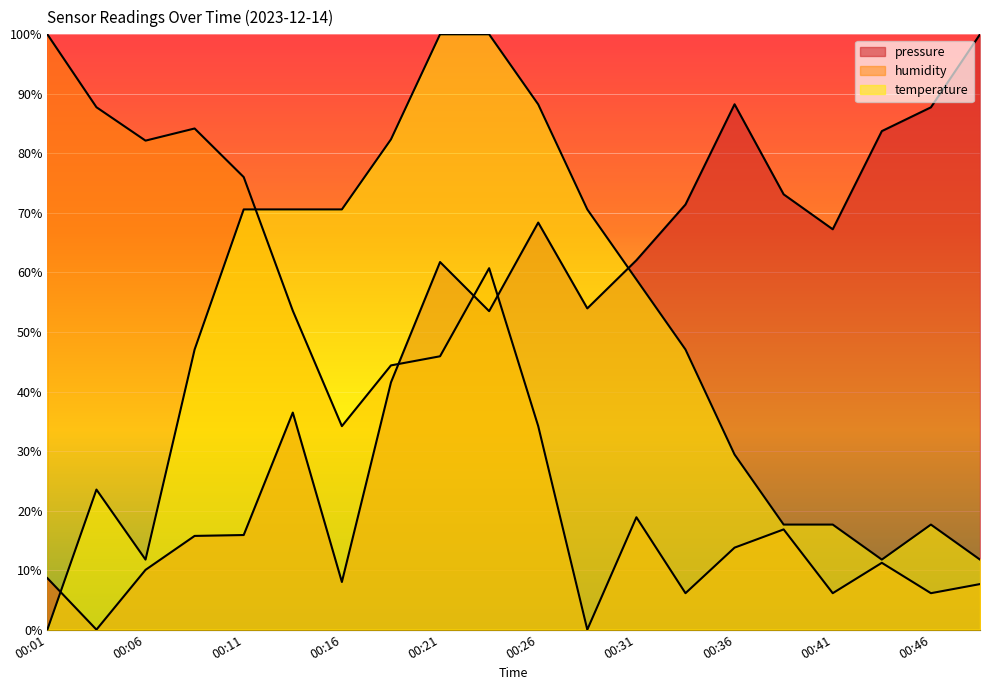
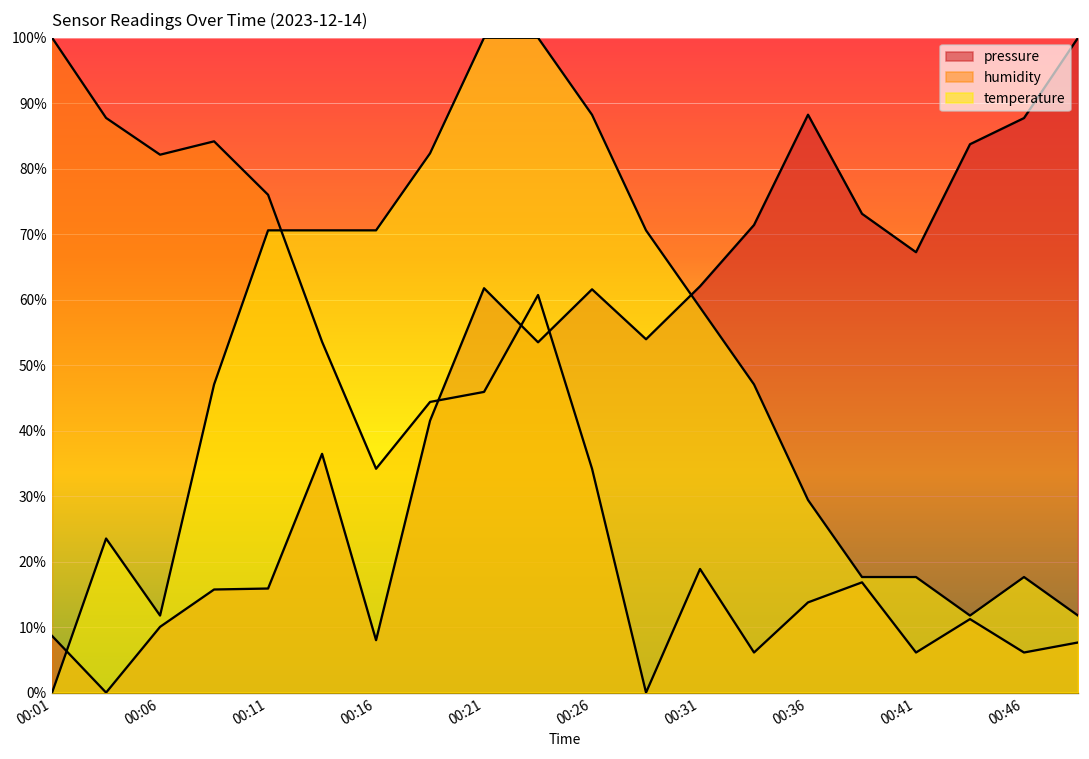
  {
    "pressure": {
      "00:01": "9%",
      "00:06": "10%",
      "00:11": "16%",
      "00:16": "8%",
      "00:21": "62%",
-     "00:26": "68%",
+     "00:26": "62%",
      "00:31": "62%",
      "00:36": "88%",
      "00:41": "67%",
      "00:46": "88%"
    },
    "humidity": {
      "00:01": "100%",
      "00:06": "82%",
      "00:11": "76%",
      "00:16": "34%",
      "00:21": "46%",
      "00:26": "34%",
      "00:31": "19%",
      "00:36": "14%",
      "00:41": "6%",
      "00:46": "6%"
    },
    "temperature": {
      "00:01": "0%",
      "00:06": "12%",
      "00:11": "71%",
      "00:16": "71%",
      "00:21": "100%",
      "00:26": "88%",
      "00:31": "59%",
      "00:36": "29%",
      "00:41": "18%",
      "00:46": "18%"
    }
  }
